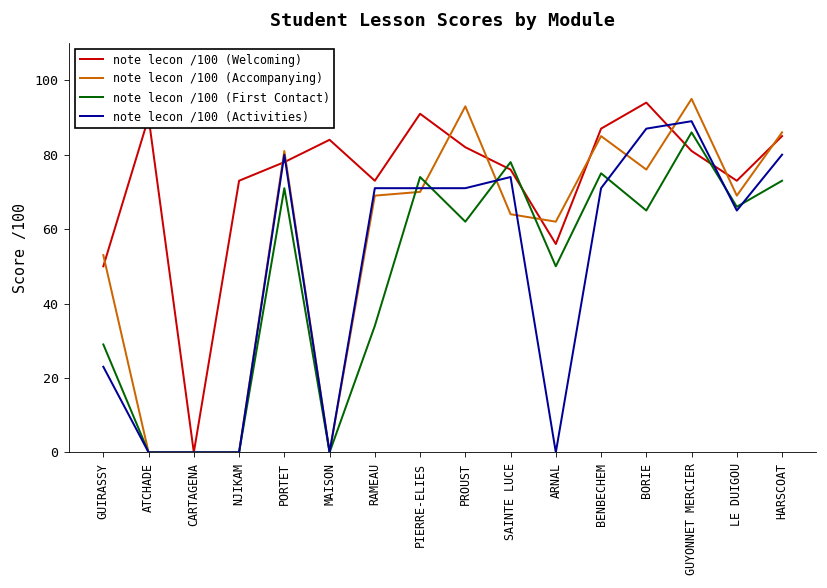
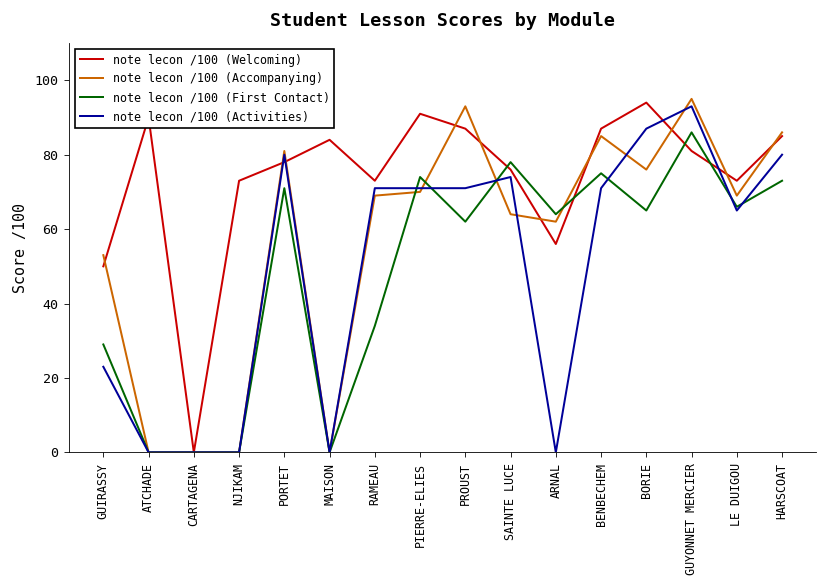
  {
    "note lecon /100 (Welcoming)": {
      "GUIRASSY": 50,
      "NJIKAM": 73,
      "PORTET": 78,
      "MAISON": 84,
      "RAMEAU": 73,
      "PIERRE-ELIES": 91,
-     "PROUST": 82,
+     "PROUST": 87,
      "SAINTE LUCE": 76,
      "ARNAL": 56,
      "BENBECHEM": 87,
      "BORIE": 94,
      "GUYONNET MERCIER": 81,
      "LE DUIGOU": 73,
      "HARSCOAT": 85
    },
    "note lecon /100 (Accompanying)": {
      "GUIRASSY": 53,
      "PORTET": 81,
      "RAMEAU": 69,
      "PIERRE-ELIES": 70,
      "PROUST": 93,
      "SAINTE LUCE": 64,
      "ARNAL": 62,
      "BENBECHEM": 85,
      "BORIE": 76,
      "GUYONNET MERCIER": 95,
      "LE DUIGOU": 69,
      "HARSCOAT": 86
    },
    "note lecon /100 (First Contact)": {
      "GUIRASSY": 29,
      "PORTET": 71,
      "RAMEAU": 34,
      "PIERRE-ELIES": 74,
      "PROUST": 62,
      "SAINTE LUCE": 78,
-     "ARNAL": 50,
+     "ARNAL": 64,
      "BENBECHEM": 75,
      "BORIE": 65,
      "GUYONNET MERCIER": 86,
      "LE DUIGOU": 66,
      "HARSCOAT": 73
    },
    "note lecon /100 (Activities)": {
      "GUIRASSY": 23,
      "PORTET": 80,
      "RAMEAU": 71,
      "PIERRE-ELIES": 71,
      "PROUST": 71,
      "SAINTE LUCE": 74,
      "ARNAL": 0,
      "BENBECHEM": 71,
      "BORIE": 87,
-     "GUYONNET MERCIER": 89,
+     "GUYONNET MERCIER": 93,
      "LE DUIGOU": 65,
      "HARSCOAT": 80
    }
  }
